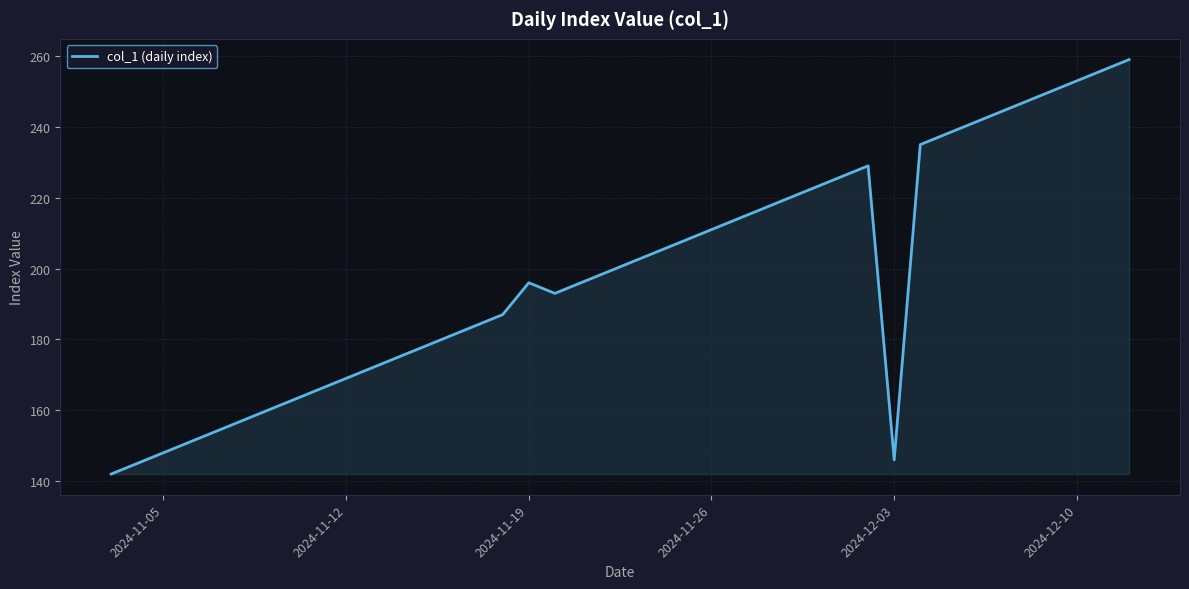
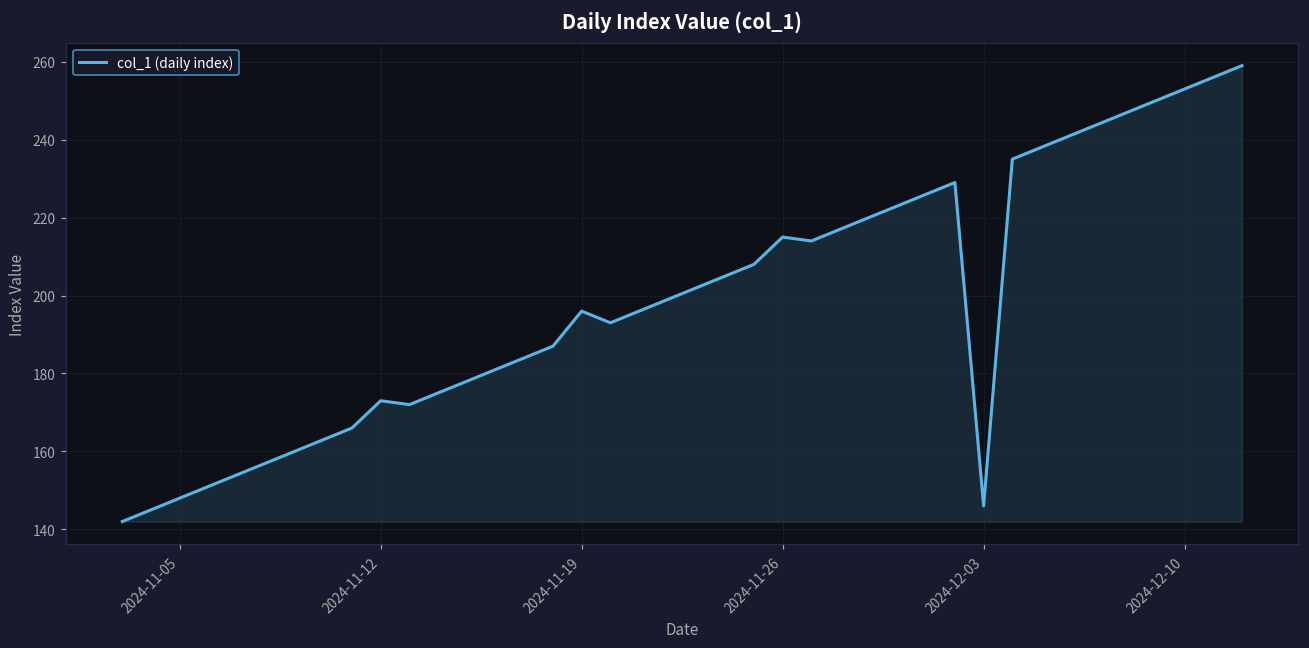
  {
    "2024-11-05": 148,
-   "2024-11-12": 169,
+   "2024-11-12": 173,
    "2024-11-19": 196,
-   "2024-11-26": 211,
+   "2024-11-26": 215,
    "2024-12-03": 146,
    "2024-12-10": 253
  }
